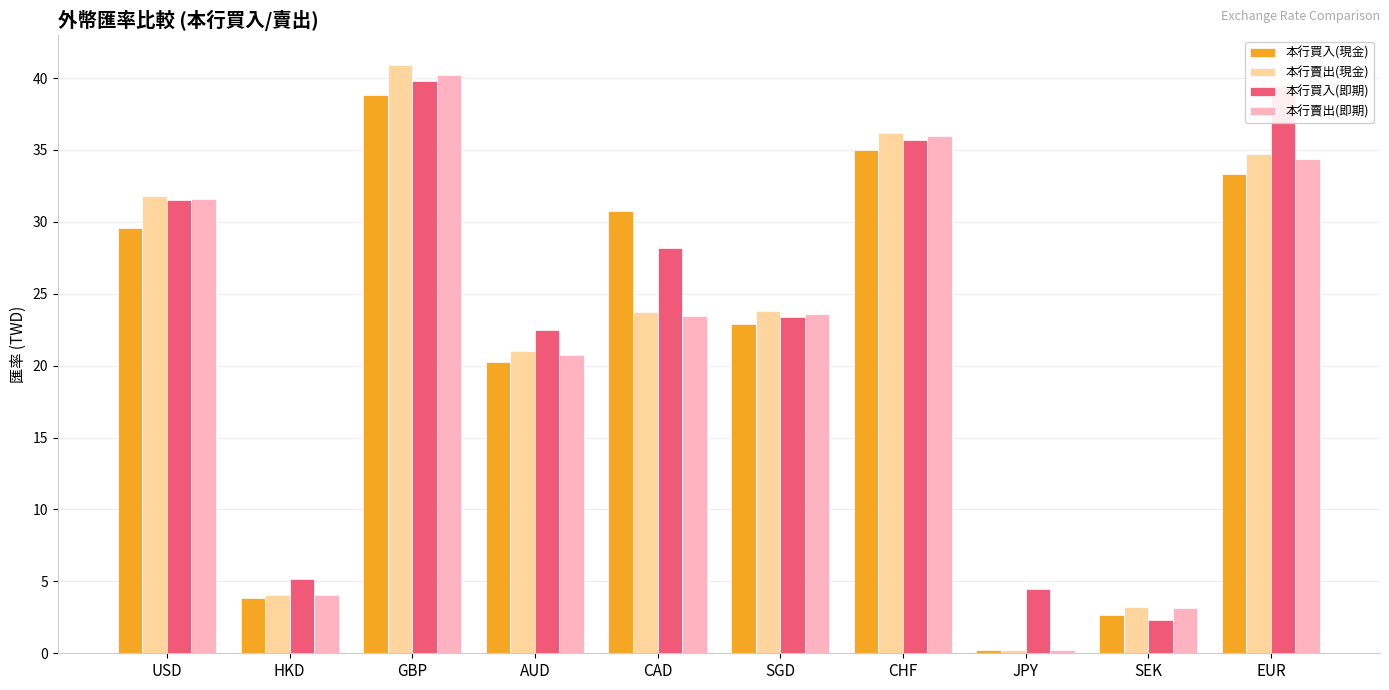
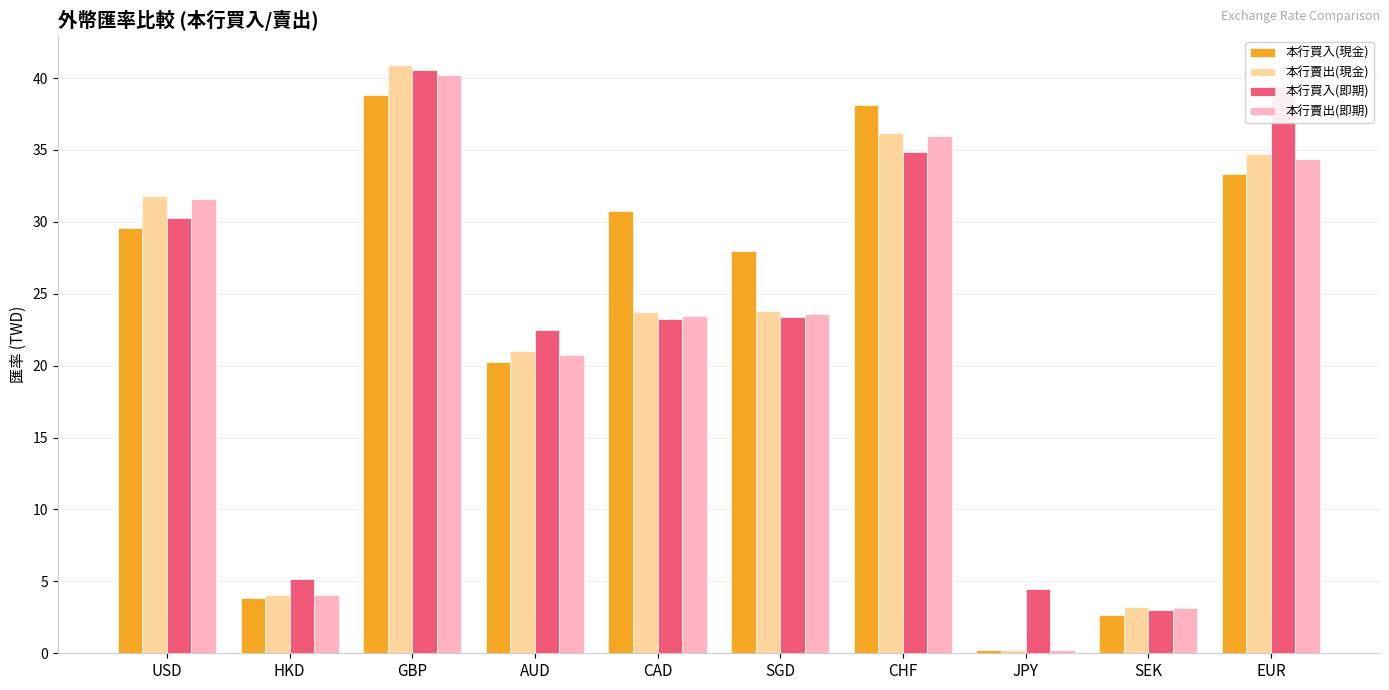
  {
    "本行買入(現金)": {
      "USD": 29.6,
      "HKD": 3.9,
      "GBP": 38.8,
      "AUD": 20.3,
      "CAD": 30.7,
-     "SGD": 22.9,
-     "CHF": 35.0,
+     "SGD": 28.0,
+     "CHF": 38.1,
      "JPY": 0.2,
      "SEK": 2.7,
      "EUR": 33.4
    },
    "本行買入(即期)": {
-     "USD": 31.5,
+     "USD": 30.3,
      "HKD": 5.2,
-     "GBP": 39.8,
+     "GBP": 40.6,
      "AUD": 22.5,
-     "CAD": 28.2,
+     "CAD": 23.2,
      "SGD": 23.4,
-     "CHF": 35.7,
+     "CHF": 34.9,
      "JPY": 4.5,
-     "SEK": 2.3
+     "SEK": 3.0
    }
  }
